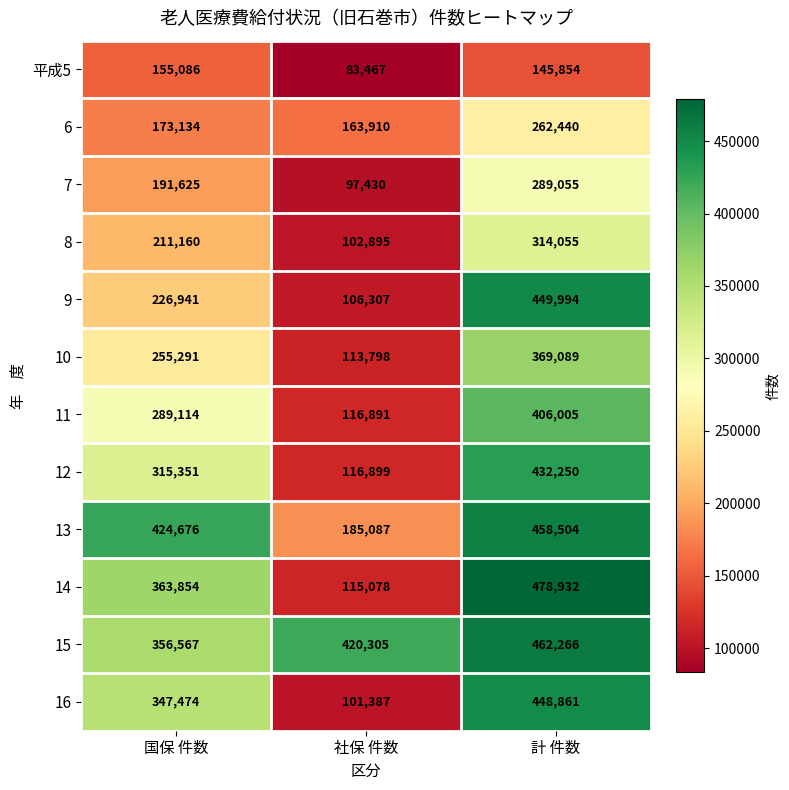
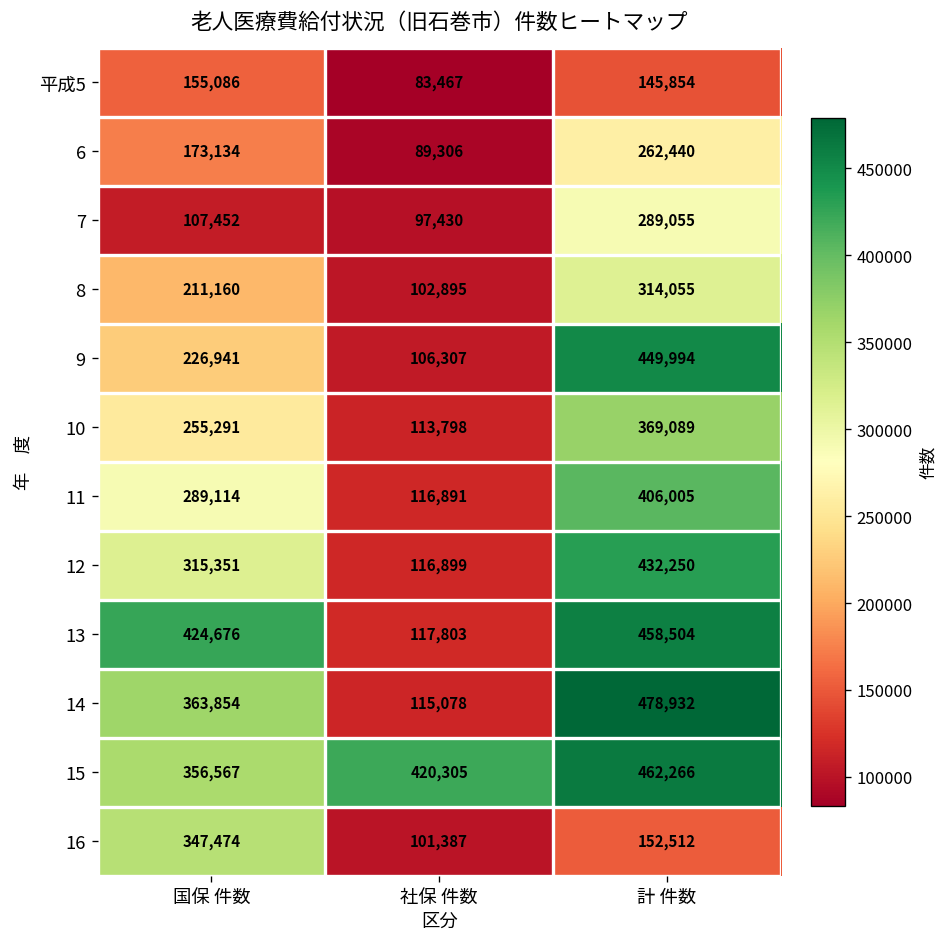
  {
    "平成5": {
      "国保 件数": "155,086",
      "社保 件数": "83,467",
      "計 件数": "145,854"
    },
    "6": {
      "国保 件数": "173,134",
-     "社保 件数": "163,910",
+     "社保 件数": "89,306",
      "計 件数": "262,440"
    },
    "7": {
-     "国保 件数": "191,625",
+     "国保 件数": "107,452",
      "社保 件数": "97,430",
      "計 件数": "289,055"
    },
    "8": {
      "国保 件数": "211,160",
      "社保 件数": "102,895",
      "計 件数": "314,055"
    },
    "9": {
      "国保 件数": "226,941",
      "社保 件数": "106,307",
      "計 件数": "449,994"
    },
    "10": {
      "国保 件数": "255,291",
      "社保 件数": "113,798",
      "計 件数": "369,089"
    },
    "11": {
      "国保 件数": "289,114",
      "社保 件数": "116,891",
      "計 件数": "406,005"
    },
    "12": {
      "国保 件数": "315,351",
      "社保 件数": "116,899",
      "計 件数": "432,250"
    },
    "13": {
      "国保 件数": "424,676",
-     "社保 件数": "185,087",
+     "社保 件数": "117,803",
      "計 件数": "458,504"
    },
    "14": {
      "国保 件数": "363,854",
      "社保 件数": "115,078",
      "計 件数": "478,932"
    },
    "15": {
      "国保 件数": "356,567",
      "社保 件数": "420,305",
      "計 件数": "462,266"
    },
    "16": {
      "国保 件数": "347,474",
      "社保 件数": "101,387",
-     "計 件数": "448,861"
+     "計 件数": "152,512"
    }
  }
